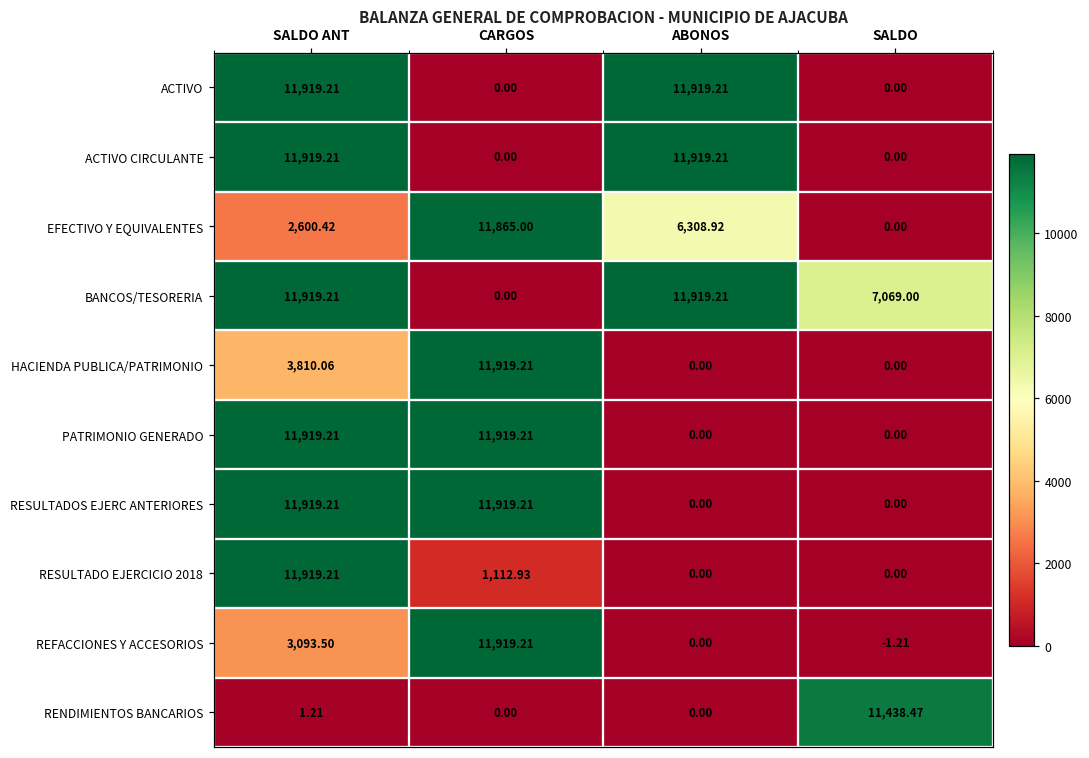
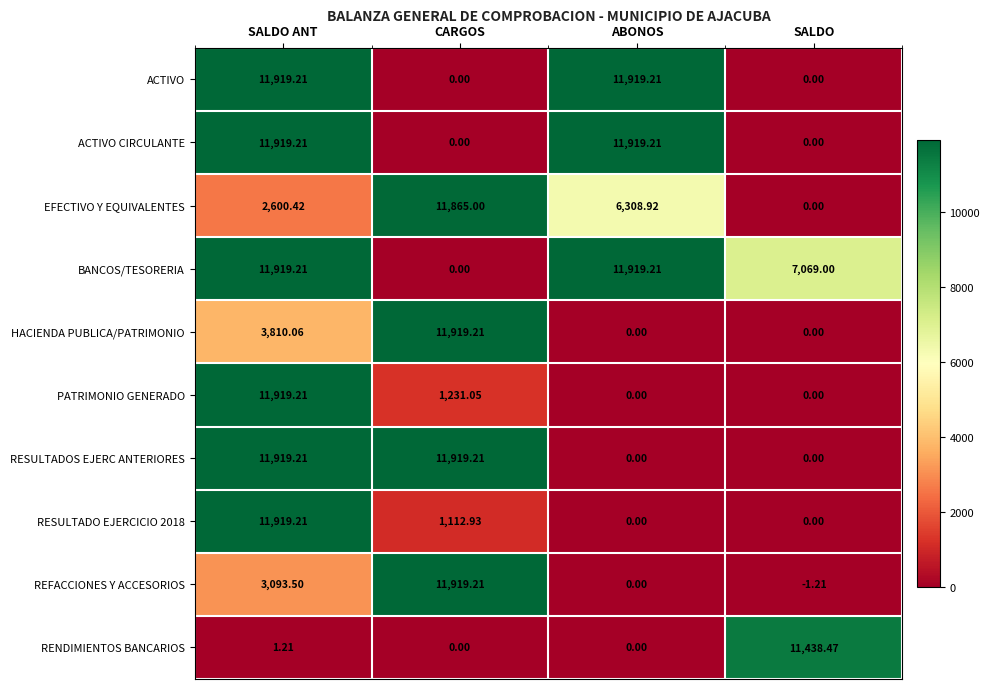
  {
    "ACTIVO": {
      "SALDO ANT": "11,919.21",
      "CARGOS": "0.00",
      "ABONOS": "11,919.21",
      "SALDO": "0.00"
    },
    "ACTIVO CIRCULANTE": {
      "SALDO ANT": "11,919.21",
      "CARGOS": "0.00",
      "ABONOS": "11,919.21",
      "SALDO": "0.00"
    },
    "EFECTIVO Y EQUIVALENTES": {
      "SALDO ANT": "2,600.42",
      "CARGOS": "11,865.00",
      "ABONOS": "6,308.92",
      "SALDO": "0.00"
    },
    "BANCOS/TESORERIA": {
      "SALDO ANT": "11,919.21",
      "CARGOS": "0.00",
      "ABONOS": "11,919.21",
      "SALDO": "7,069.00"
    },
    "HACIENDA PUBLICA/PATRIMONIO": {
      "SALDO ANT": "3,810.06",
      "CARGOS": "11,919.21",
      "ABONOS": "0.00",
      "SALDO": "0.00"
    },
    "PATRIMONIO GENERADO": {
      "SALDO ANT": "11,919.21",
-     "CARGOS": "11,919.21",
+     "CARGOS": "1,231.05",
      "ABONOS": "0.00",
      "SALDO": "0.00"
    },
    "RESULTADOS EJERC ANTERIORES": {
      "SALDO ANT": "11,919.21",
      "CARGOS": "11,919.21",
      "ABONOS": "0.00",
      "SALDO": "0.00"
    },
    "RESULTADO EJERCICIO 2018": {
      "SALDO ANT": "11,919.21",
      "CARGOS": "1,112.93",
      "ABONOS": "0.00",
      "SALDO": "0.00"
    },
    "REFACCIONES Y ACCESORIOS": {
      "SALDO ANT": "3,093.50",
      "CARGOS": "11,919.21",
      "ABONOS": "0.00",
      "SALDO": "-1.21"
    },
    "RENDIMIENTOS BANCARIOS": {
      "SALDO ANT": "1.21",
      "CARGOS": "0.00",
      "ABONOS": "0.00",
      "SALDO": "11,438.47"
    }
  }
